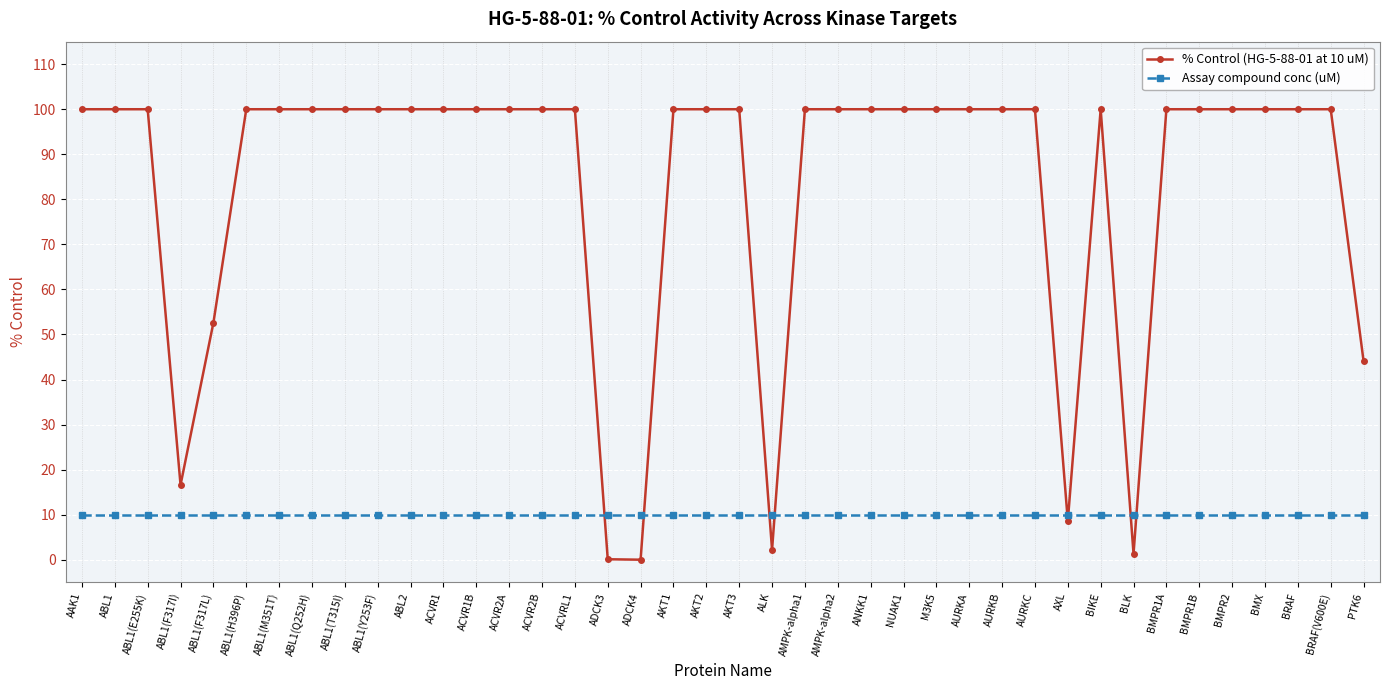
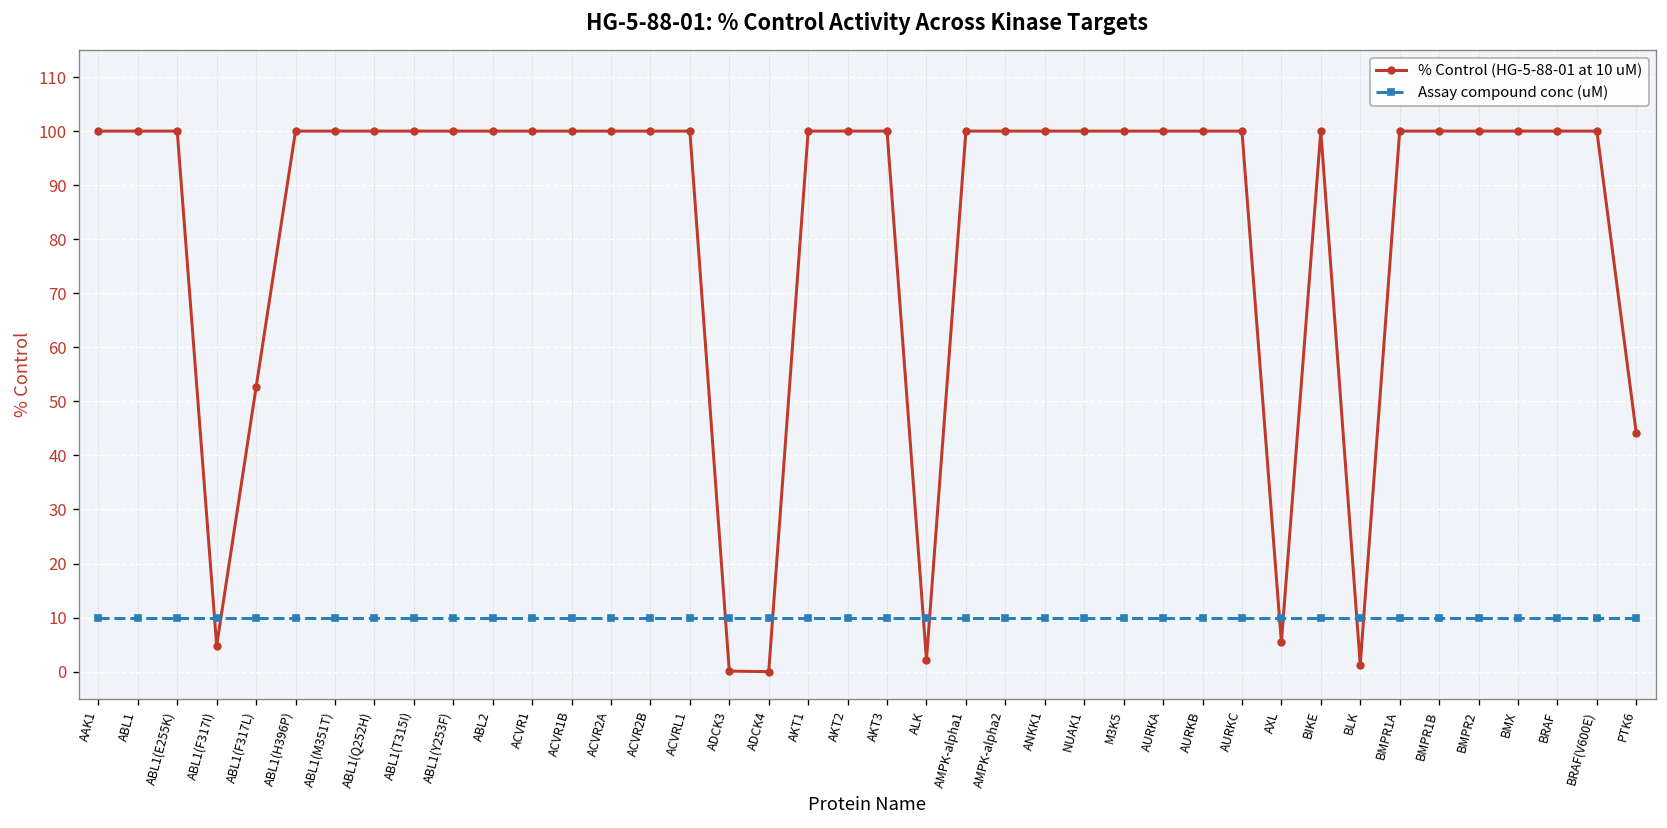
  {
    "% Control (HG-5-88-01 at 10 uM)": {
      "AAK1": 100,
      "ABL1": 100,
      "ABL1(E255K)": 100,
-     "ABL1(F317I)": 17,
+     "ABL1(F317I)": 5,
      "ABL1(F317L)": 53,
      "ABL1(H396P)": 100,
      "ABL1(M351T)": 100,
      "ABL1(Q252H)": 100,
      "ABL1(T315I)": 100,
      "ABL1(Y253F)": 100,
      "ABL2": 100,
      "ACVR1": 100,
      "ACVR1B": 100,
      "ACVR2A": 100,
      "ACVR2B": 100,
      "ACVRL1": 100,
      "ADCK3": 0,
      "ADCK4": 0,
      "AKT1": 100,
      "AKT2": 100,
      "AKT3": 100,
      "ALK": 2,
      "AMPK-alpha1": 100,
      "AMPK-alpha2": 100,
      "ANKK1": 100,
      "NUAK1": 100,
      "M3K5": 100,
      "AURKA": 100,
      "AURKB": 100,
      "AURKC": 100,
-     "AXL": 9,
+     "AXL": 5,
      "BIKE": 100,
      "BLK": 1,
      "BMPR1A": 100,
      "BMPR1B": 100,
      "BMPR2": 100,
      "BMX": 100,
      "BRAF": 100,
      "BRAF(V600E)": 100,
      "PTK6": 44
    },
    "Assay compound conc (uM)": {
      "AAK1": 10,
      "ABL1": 10,
      "ABL1(E255K)": 10,
      "ABL1(F317I)": 10,
      "ABL1(F317L)": 10,
      "ABL1(H396P)": 10,
      "ABL1(M351T)": 10,
      "ABL1(Q252H)": 10,
      "ABL1(T315I)": 10,
      "ABL1(Y253F)": 10,
      "ABL2": 10,
      "ACVR1": 10,
      "ACVR1B": 10,
      "ACVR2A": 10,
      "ACVR2B": 10,
      "ACVRL1": 10,
      "ADCK3": 10,
      "ADCK4": 10,
      "AKT1": 10,
      "AKT2": 10,
      "AKT3": 10,
      "ALK": 10,
      "AMPK-alpha1": 10,
      "AMPK-alpha2": 10,
      "ANKK1": 10,
      "NUAK1": 10,
      "M3K5": 10,
      "AURKA": 10,
      "AURKB": 10,
      "AURKC": 10,
      "AXL": 10,
      "BIKE": 10,
      "BLK": 10,
      "BMPR1A": 10,
      "BMPR1B": 10,
      "BMPR2": 10,
      "BMX": 10,
      "BRAF": 10,
      "BRAF(V600E)": 10,
      "PTK6": 10
    }
  }
